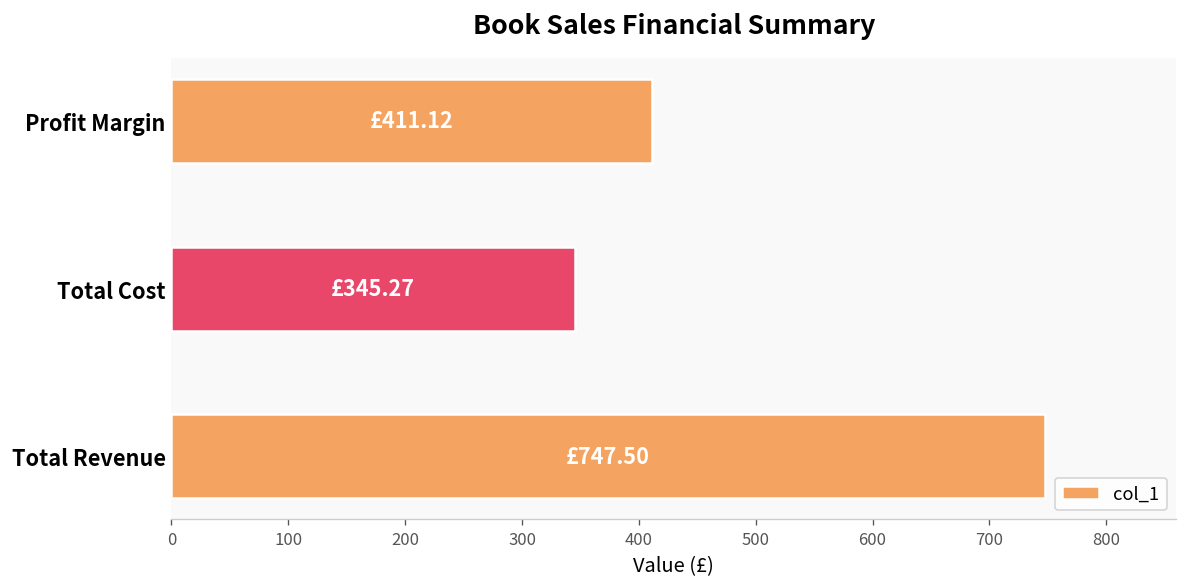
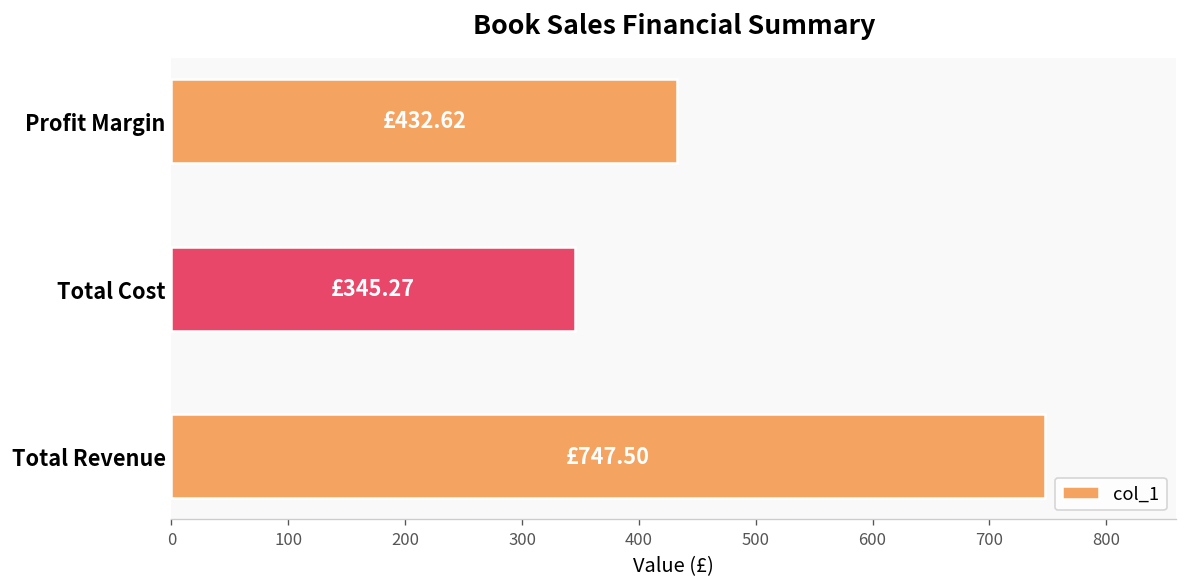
  {
-   "Profit Margin": "£411.12",
+   "Profit Margin": "£432.62",
    "Total Cost": "£345.27",
    "Total Revenue": "£747.50"
  }
